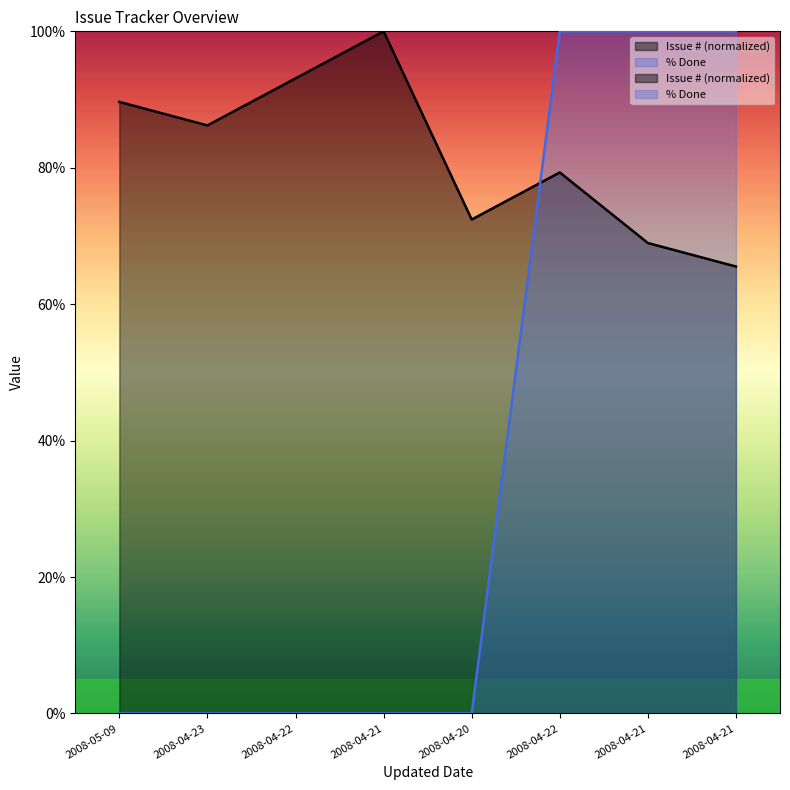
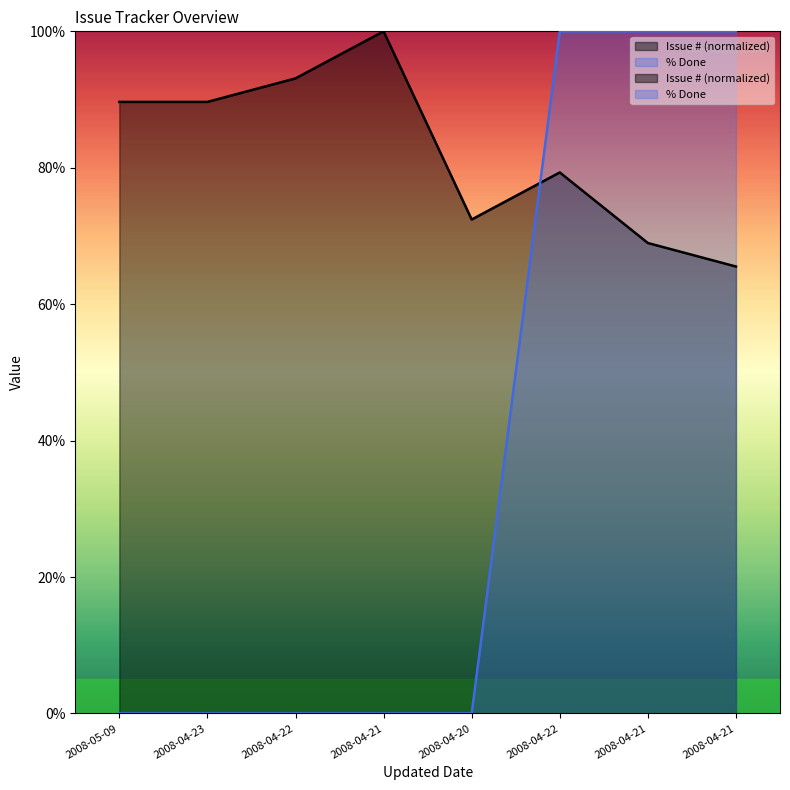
  {
    "Issue # (normalized)": {
      "2008-05-09": "90%",
-     "2008-04-23": "86%",
+     "2008-04-23": "90%",
      "2008-04-20": "72%"
    }
  }
